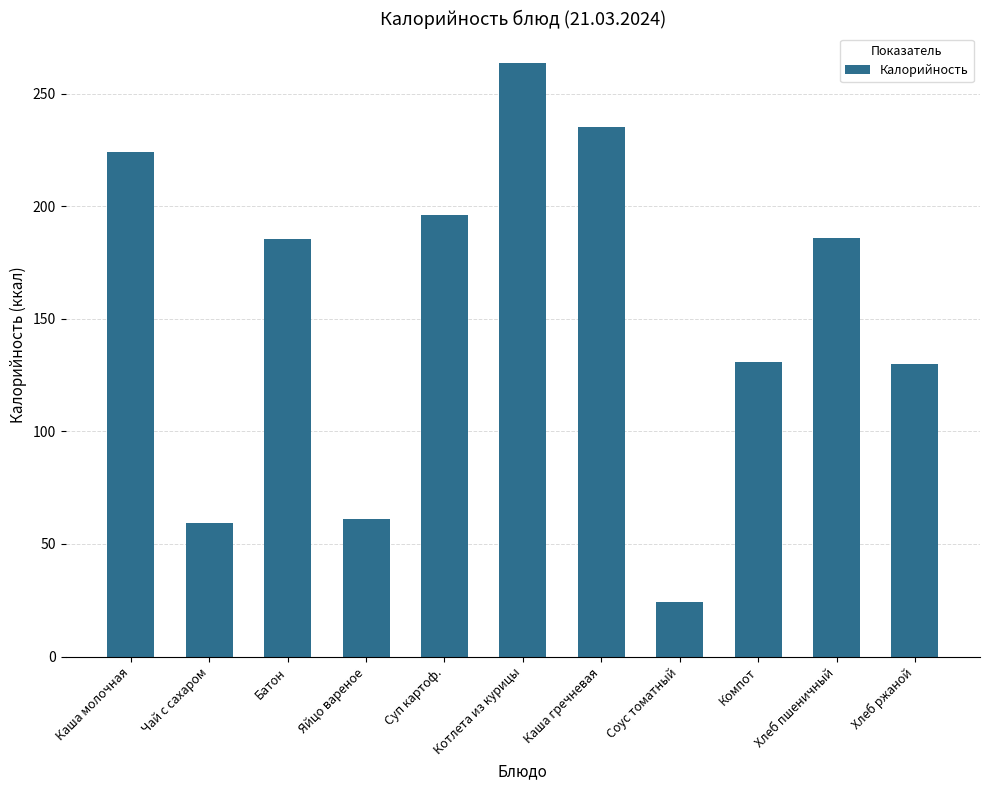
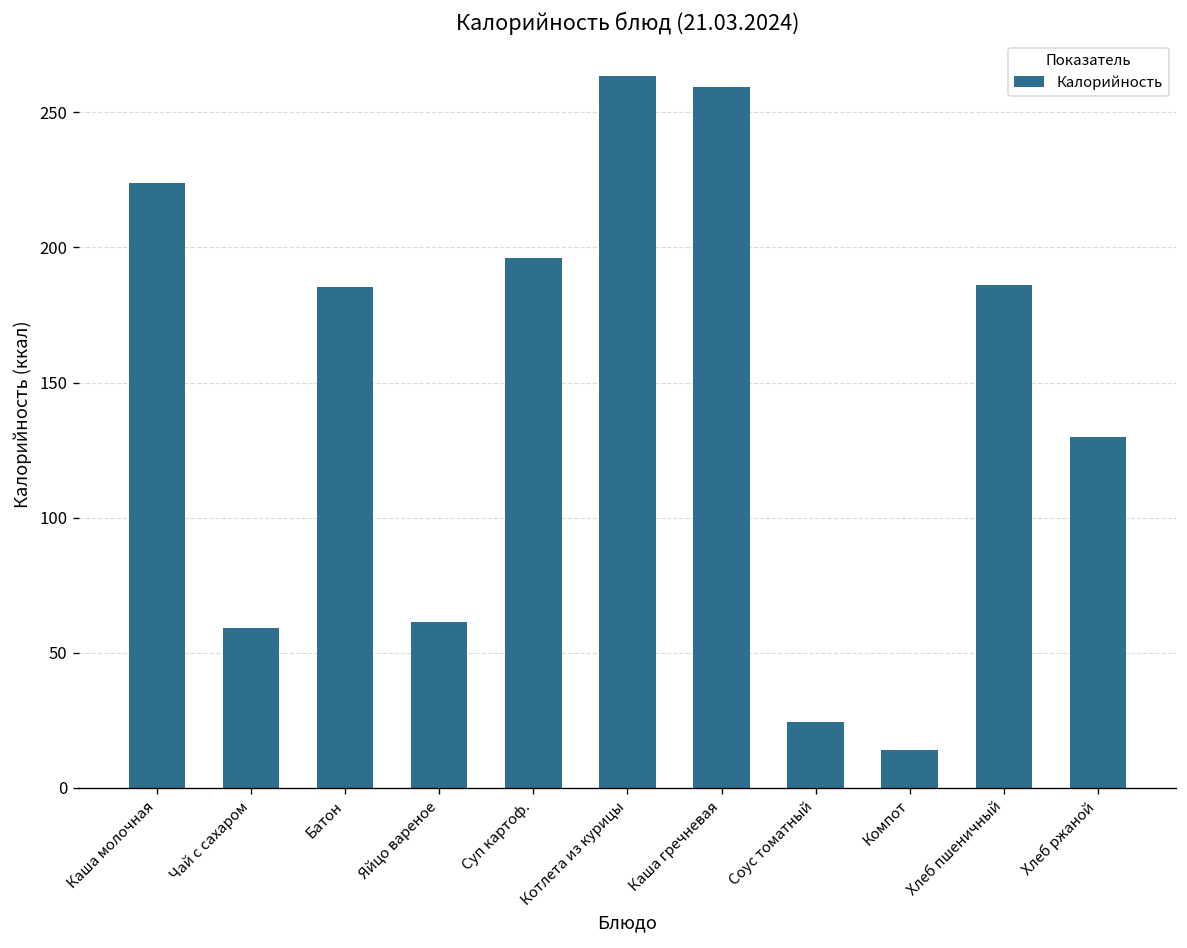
  {
    "Каша молочная": 224,
    "Чай с сахаром": 59,
    "Батон": 186,
    "Яйцо вареное": 61,
    "Суп картоф.": 196,
    "Котлета из курицы": 263,
-   "Каша гречневая": 235,
+   "Каша гречневая": 259,
    "Соус томатный": 24,
-   "Компот": 131,
+   "Компот": 14,
    "Хлеб пшеничный": 186,
    "Хлеб ржаной": 130
  }
